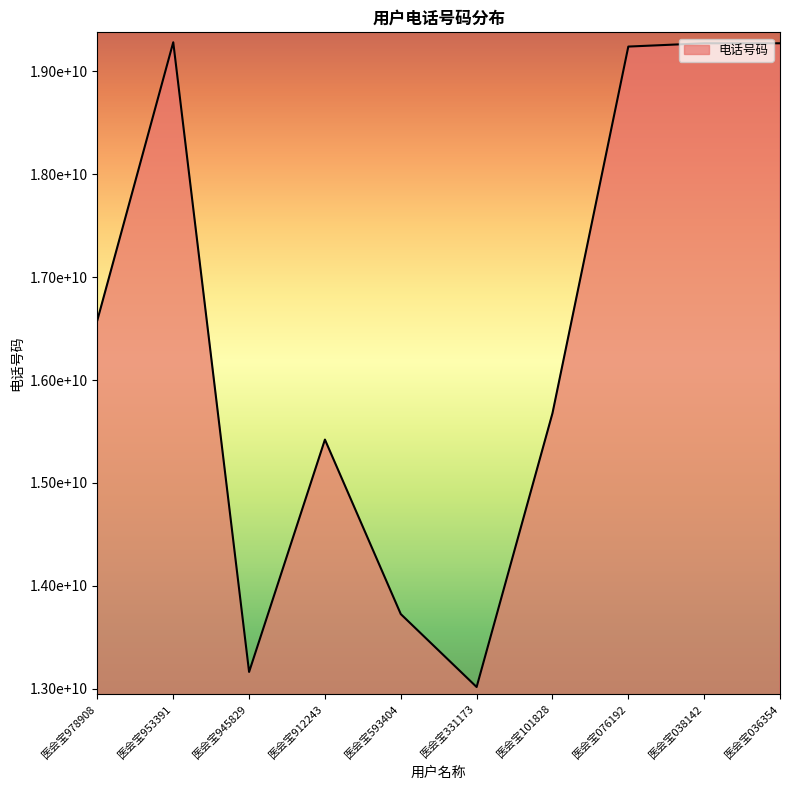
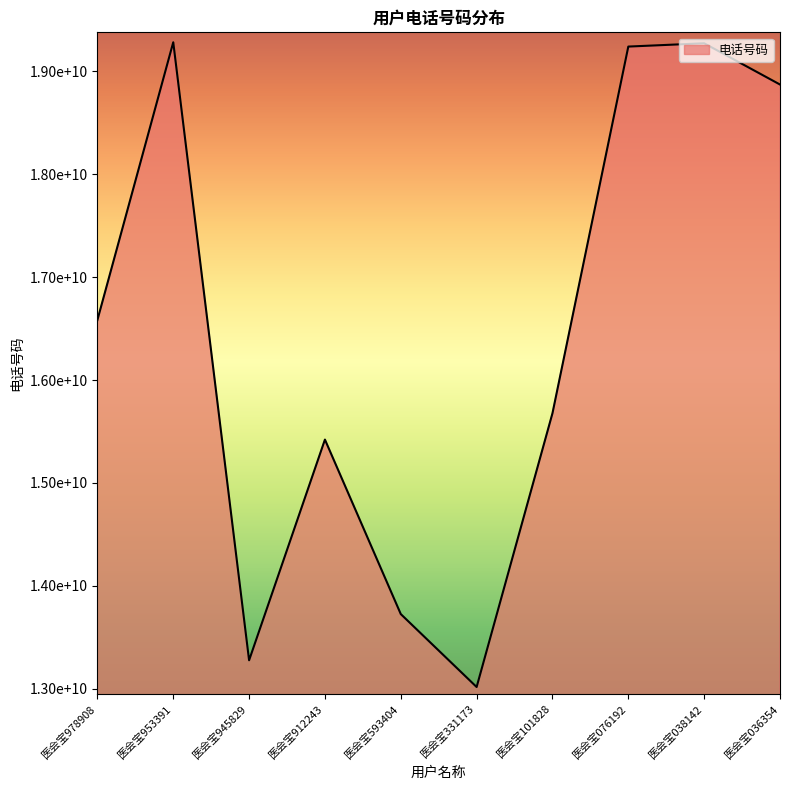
  {
    "医会宝978908": 16580000000,
    "医会宝953391": 19280000000,
-   "医会宝945829": 13160000000,
+   "医会宝945829": 13280000000,
    "医会宝912243": 15420000000,
    "医会宝593404": 13730000000,
    "医会宝331173": 13020000000,
    "医会宝101828": 15680000000,
    "医会宝076192": 19240000000,
-   "医会宝036354": 19270000000
+   "医会宝036354": 18870000000
  }
